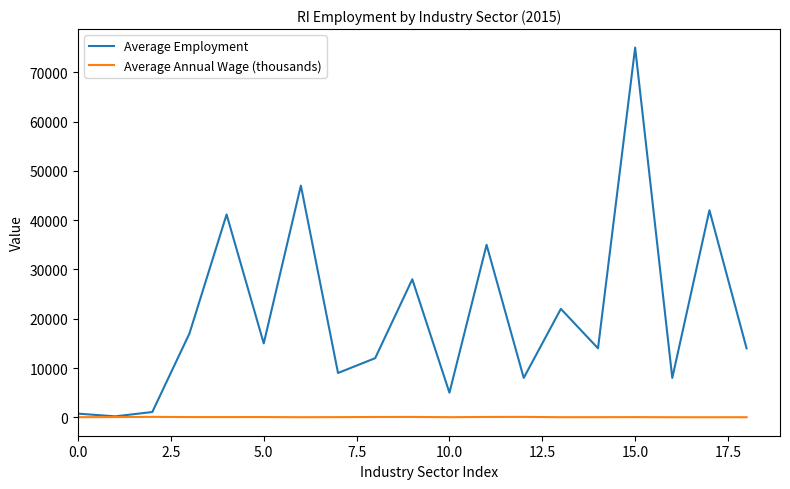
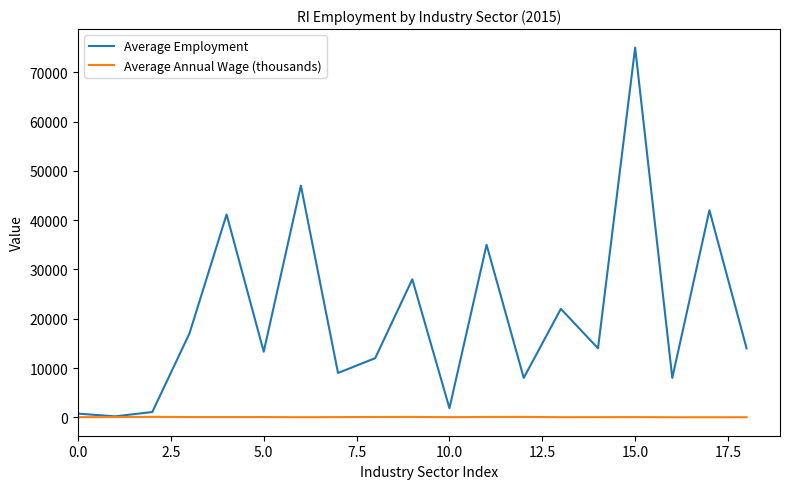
  {
    "Average Employment": {
      "0.0": 1000,
-     "5.0": 15000,
-     "10.0": 5000,
+     "5.0": 13000,
+     "10.0": 2000,
      "15.0": 75000
    },
    "Average Annual Wage (thousands)": {
      "0.0": 0,
      "5.0": 0,
      "10.0": 0,
      "15.0": 0
    }
  }
